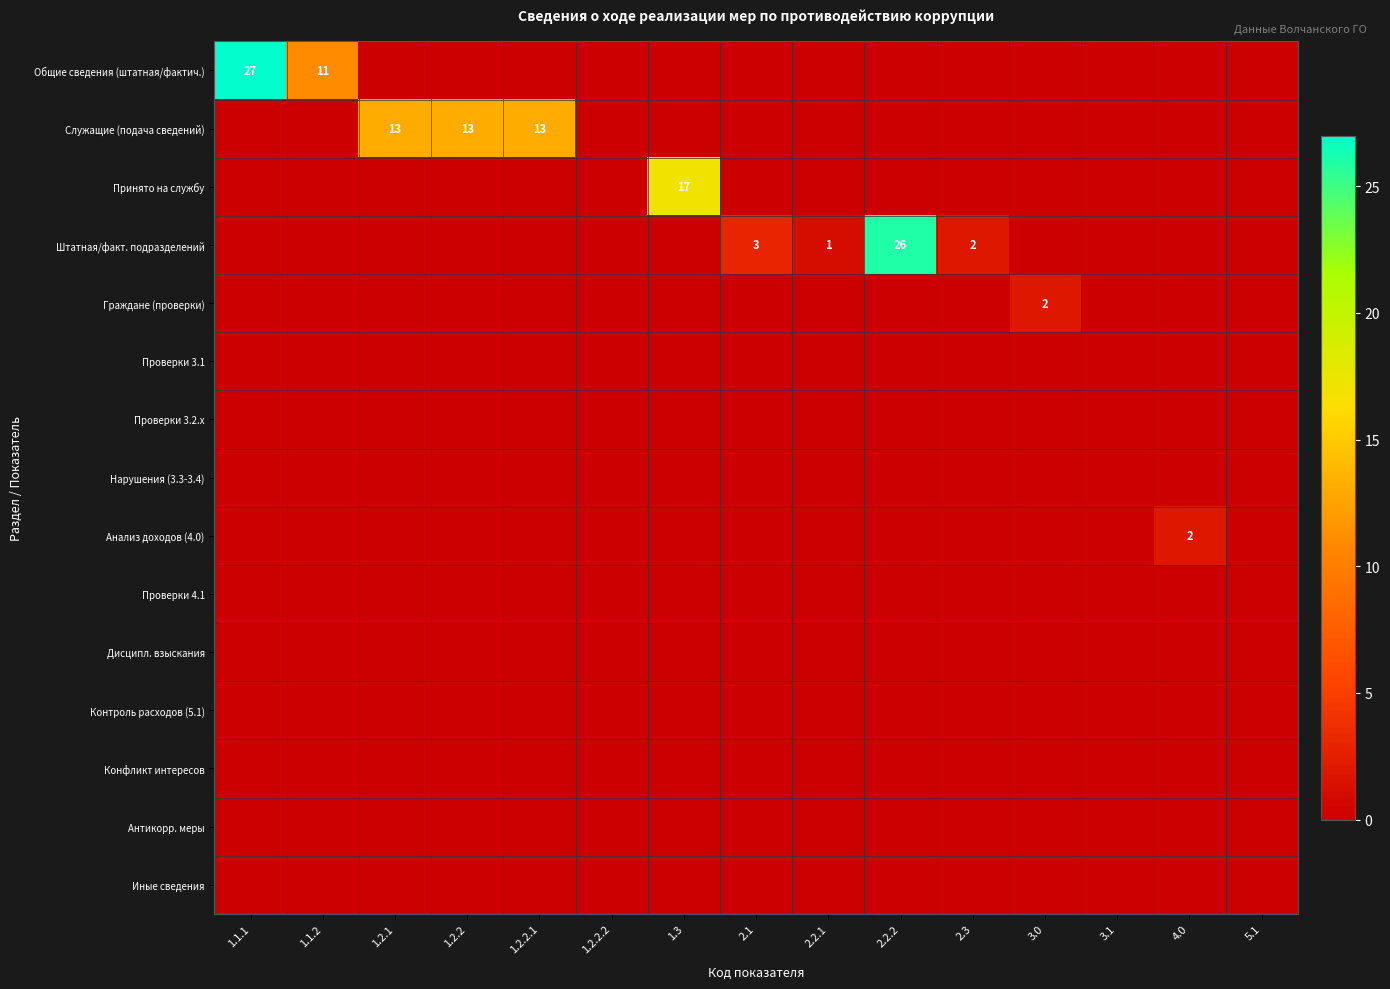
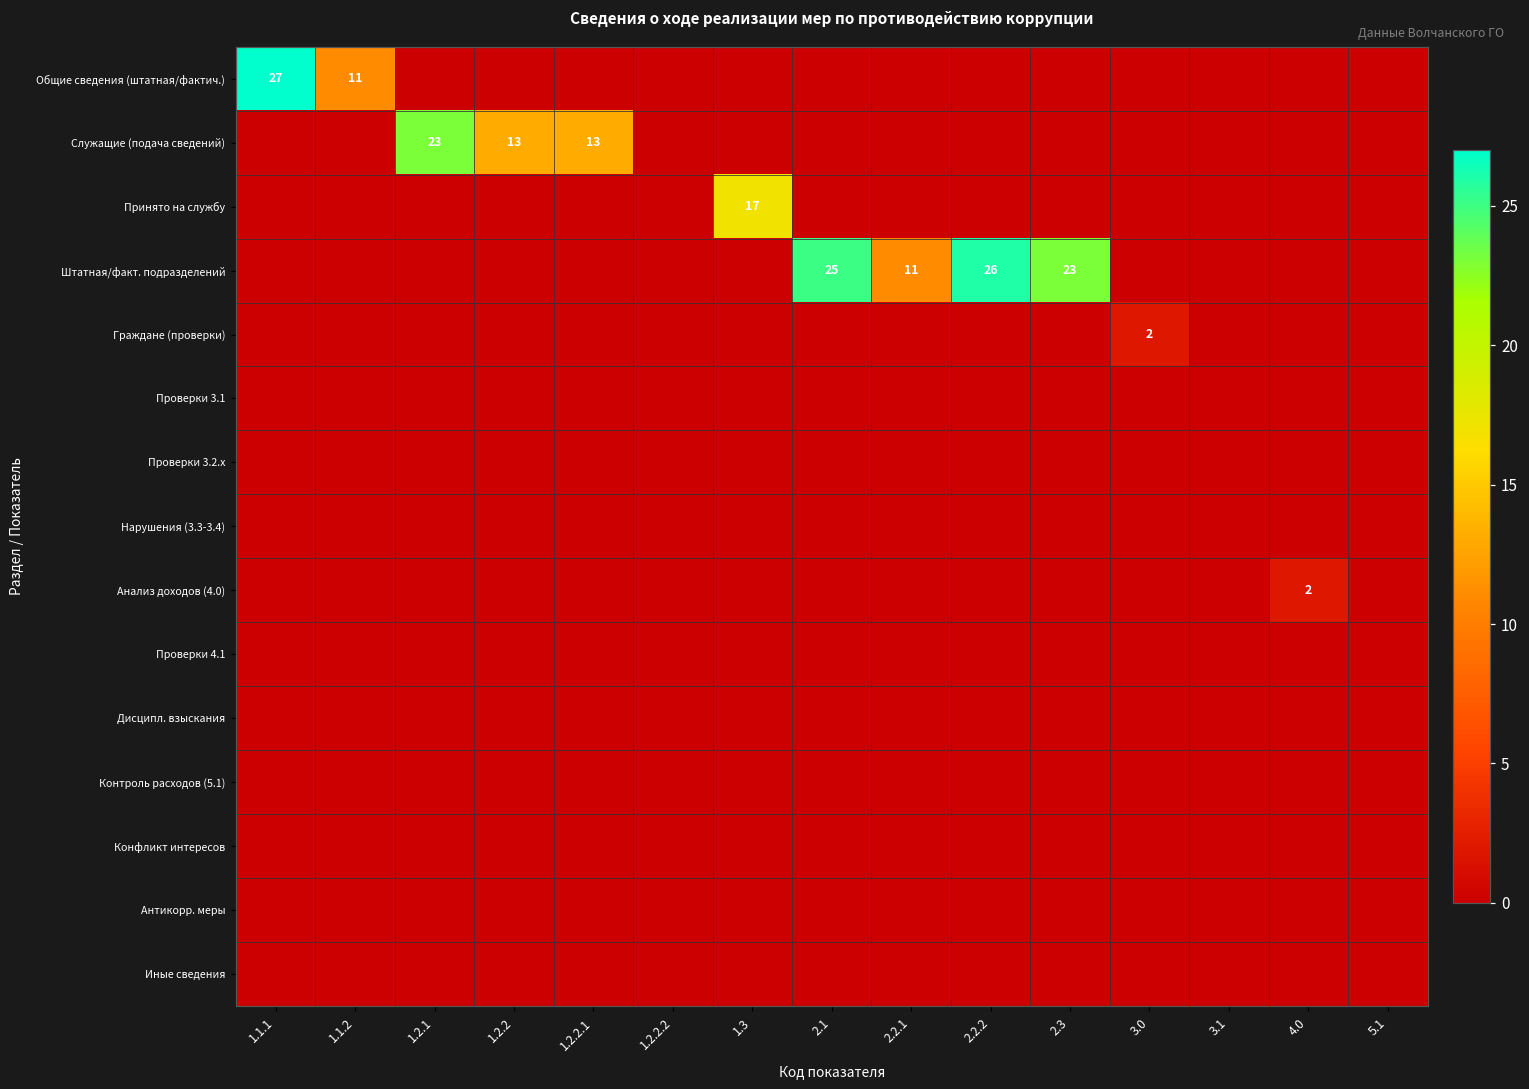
  {
    "Общие сведения (штатная/фактич.)": {
      "1.1.1": 27,
      "1.1.2": 11
    },
    "Служащие (подача сведений)": {
-     "1.2.1": 13,
+     "1.2.1": 23,
      "1.2.2": 13,
      "1.2.2.1": 13
    },
    "Принято на службу": {
      "1.3": 17
    },
    "Штатная/факт. подразделений": {
-     "2.1": 3,
-     "2.2.1": 1,
+     "2.1": 25,
+     "2.2.1": 11,
      "2.2.2": 26,
-     "2.3": 2
+     "2.3": 23
    },
    "Граждане (проверки)": {
      "3.0": 2
    },
    "Анализ доходов (4.0)": {
      "4.0": 2
    }
  }
